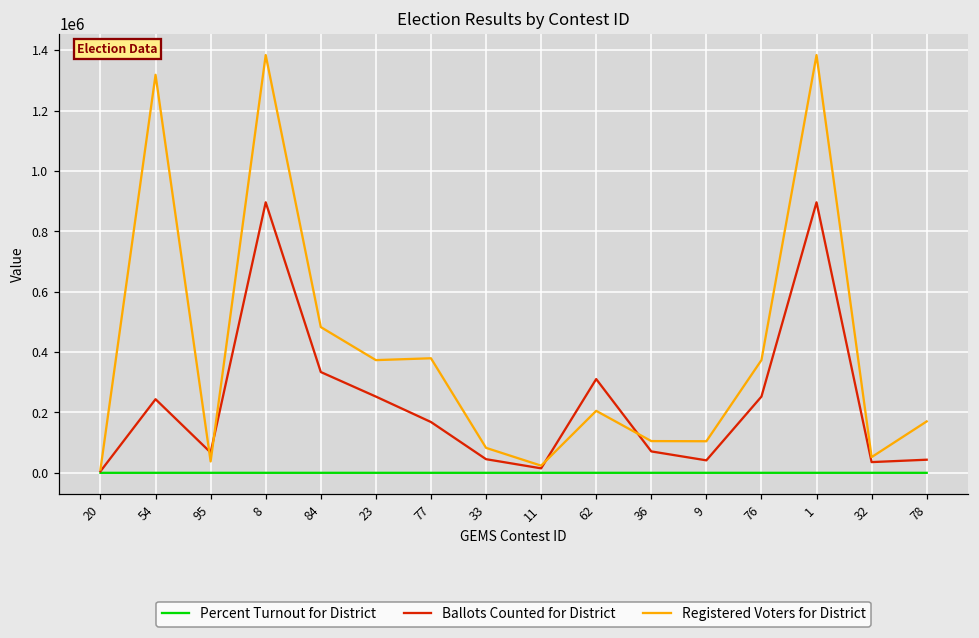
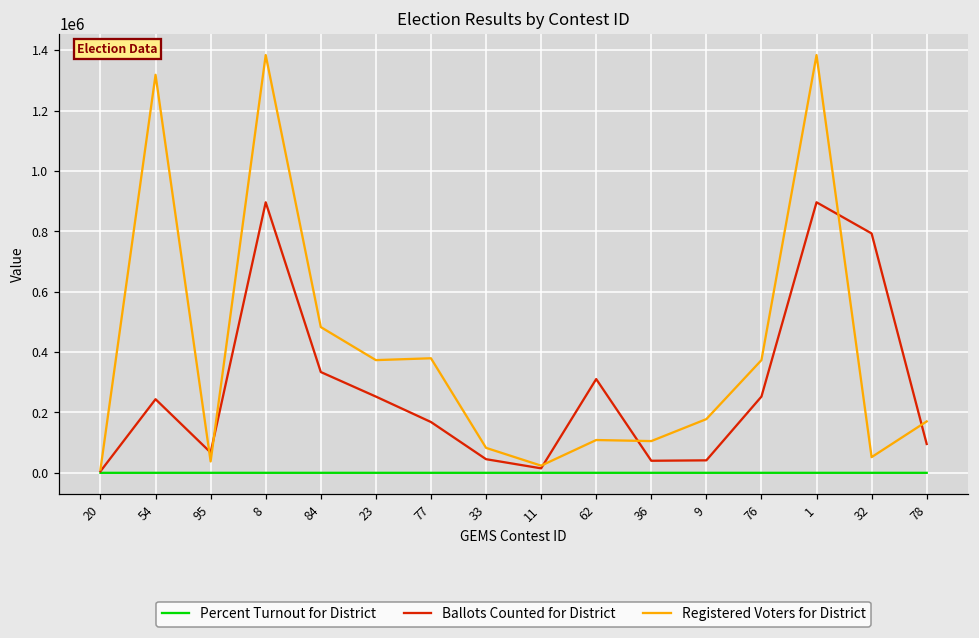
  {
    "Percent Turnout for District": {
      "54": 0,
      "95": 0,
      "8": 0,
      "84": 0,
      "23": 0,
      "77": 0,
      "33": 0,
      "11": 0,
      "62": 0,
      "36": 0,
      "9": 0,
      "76": 0,
      "1": 0,
      "32": 0,
      "78": 0
    },
    "Ballots Counted for District": {
      "54": 240000,
      "95": 70000,
      "8": 900000,
      "84": 330000,
      "23": 250000,
      "77": 170000,
      "33": 50000,
      "62": 310000,
-     "36": 70000,
+     "36": 40000,
      "9": 40000,
      "76": 250000,
      "1": 900000,
-     "32": 40000,
-     "78": 40000
+     "32": 790000,
+     "78": 100000
    },
    "Registered Voters for District": {
      "54": 1320000,
      "95": 40000,
      "8": 1380000,
      "84": 480000,
      "23": 370000,
      "77": 380000,
      "33": 80000,
-     "62": 210000,
+     "62": 110000,
      "36": 110000,
-     "9": 100000,
+     "9": 180000,
      "76": 370000,
      "1": 1380000,
      "32": 50000,
      "78": 170000
    }
  }
